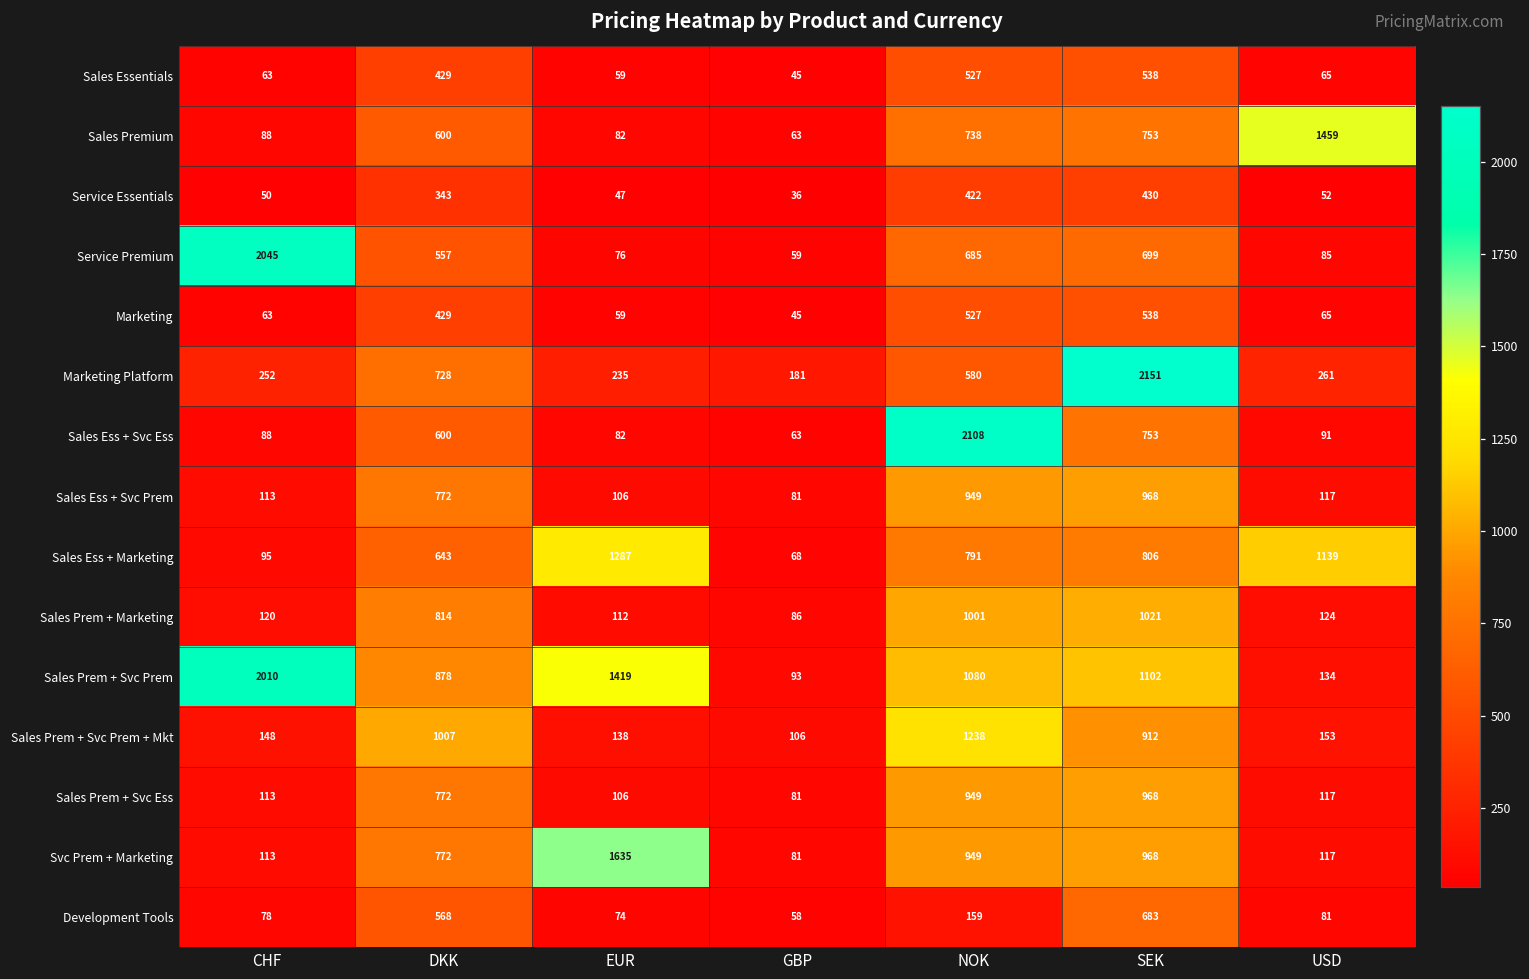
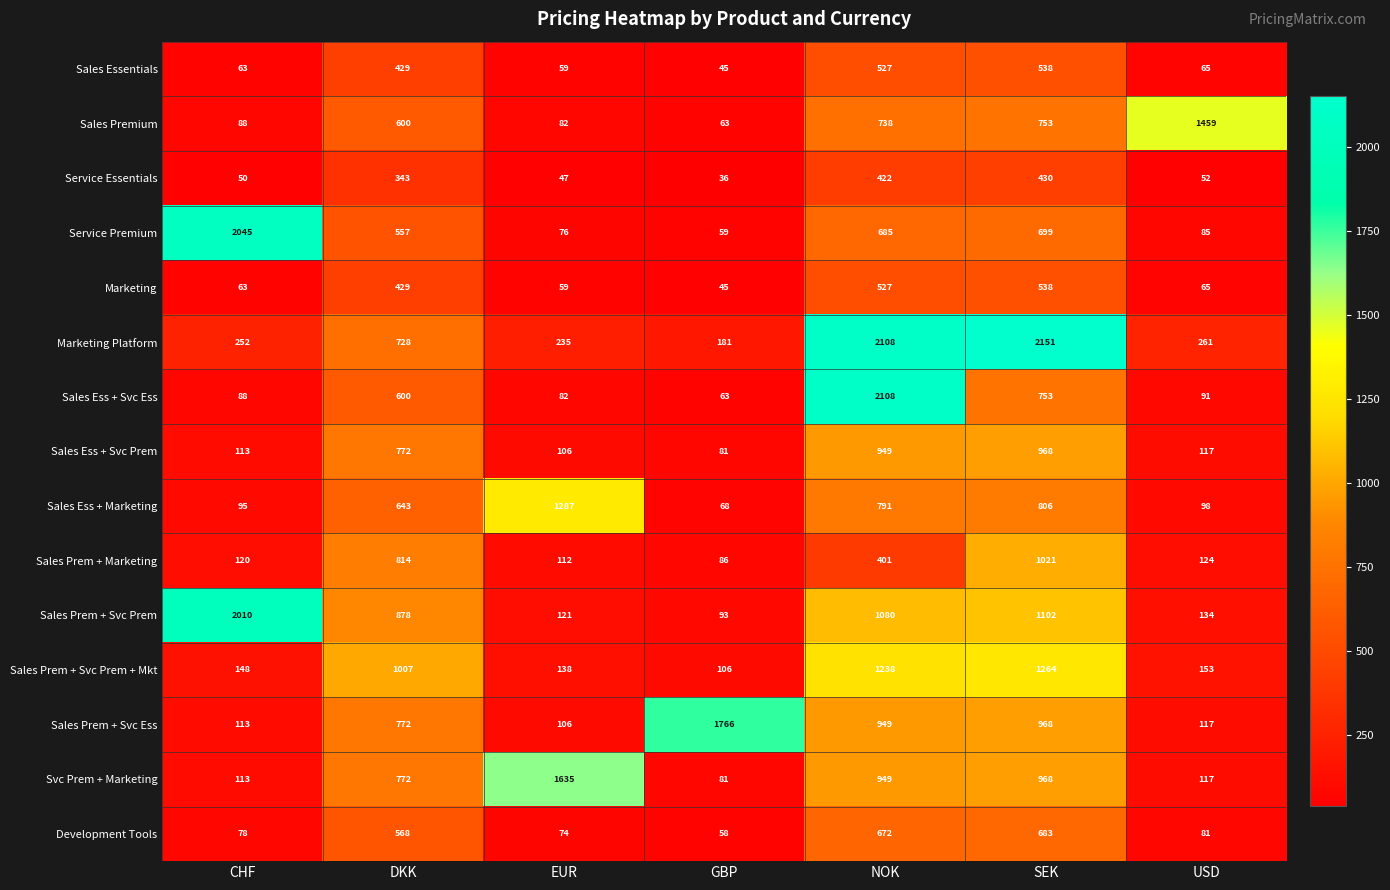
  {
    "Sales Essentials": {
      "CHF": 63,
      "DKK": 429,
      "EUR": 59,
      "GBP": 45,
      "NOK": 527,
      "SEK": 538,
      "USD": 65
    },
    "Sales Premium": {
      "CHF": 88,
      "DKK": 600,
      "EUR": 82,
      "GBP": 63,
      "NOK": 738,
      "SEK": 753,
      "USD": 1459
    },
    "Service Essentials": {
      "CHF": 50,
      "DKK": 343,
      "EUR": 47,
      "GBP": 36,
      "NOK": 422,
      "SEK": 430,
      "USD": 52
    },
    "Service Premium": {
      "CHF": 2045,
      "DKK": 557,
      "EUR": 76,
      "GBP": 59,
      "NOK": 685,
      "SEK": 699,
      "USD": 85
    },
    "Marketing": {
      "CHF": 63,
      "DKK": 429,
      "EUR": 59,
      "GBP": 45,
      "NOK": 527,
      "SEK": 538,
      "USD": 65
    },
    "Marketing Platform": {
      "CHF": 252,
      "DKK": 728,
      "EUR": 235,
      "GBP": 181,
-     "NOK": 580,
+     "NOK": 2108,
      "SEK": 2151,
      "USD": 261
    },
    "Sales Ess + Svc Ess": {
      "CHF": 88,
      "DKK": 600,
      "EUR": 82,
      "GBP": 63,
      "NOK": 2108,
      "SEK": 753,
      "USD": 91
    },
    "Sales Ess + Svc Prem": {
      "CHF": 113,
      "DKK": 772,
      "EUR": 106,
      "GBP": 81,
      "NOK": 949,
      "SEK": 968,
      "USD": 117
    },
    "Sales Ess + Marketing": {
      "CHF": 95,
      "DKK": 643,
      "EUR": 1287,
      "GBP": 68,
      "NOK": 791,
      "SEK": 806,
-     "USD": 1139
+     "USD": 98
    },
    "Sales Prem + Marketing": {
      "CHF": 120,
      "DKK": 814,
      "EUR": 112,
      "GBP": 86,
-     "NOK": 1001,
+     "NOK": 401,
      "SEK": 1021,
      "USD": 124
    },
    "Sales Prem + Svc Prem": {
      "CHF": 2010,
      "DKK": 878,
-     "EUR": 1419,
+     "EUR": 121,
      "GBP": 93,
      "NOK": 1080,
      "SEK": 1102,
      "USD": 134
    },
    "Sales Prem + Svc Prem + Mkt": {
      "CHF": 148,
      "DKK": 1007,
      "EUR": 138,
      "GBP": 106,
      "NOK": 1238,
-     "SEK": 912,
+     "SEK": 1264,
      "USD": 153
    },
    "Sales Prem + Svc Ess": {
      "CHF": 113,
      "DKK": 772,
      "EUR": 106,
-     "GBP": 81,
+     "GBP": 1766,
      "NOK": 949,
      "SEK": 968,
      "USD": 117
    },
    "Svc Prem + Marketing": {
      "CHF": 113,
      "DKK": 772,
      "EUR": 1635,
      "GBP": 81,
      "NOK": 949,
      "SEK": 968,
      "USD": 117
    },
    "Development Tools": {
      "CHF": 78,
      "DKK": 568,
      "EUR": 74,
      "GBP": 58,
-     "NOK": 159,
+     "NOK": 672,
      "SEK": 683,
      "USD": 81
    }
  }
